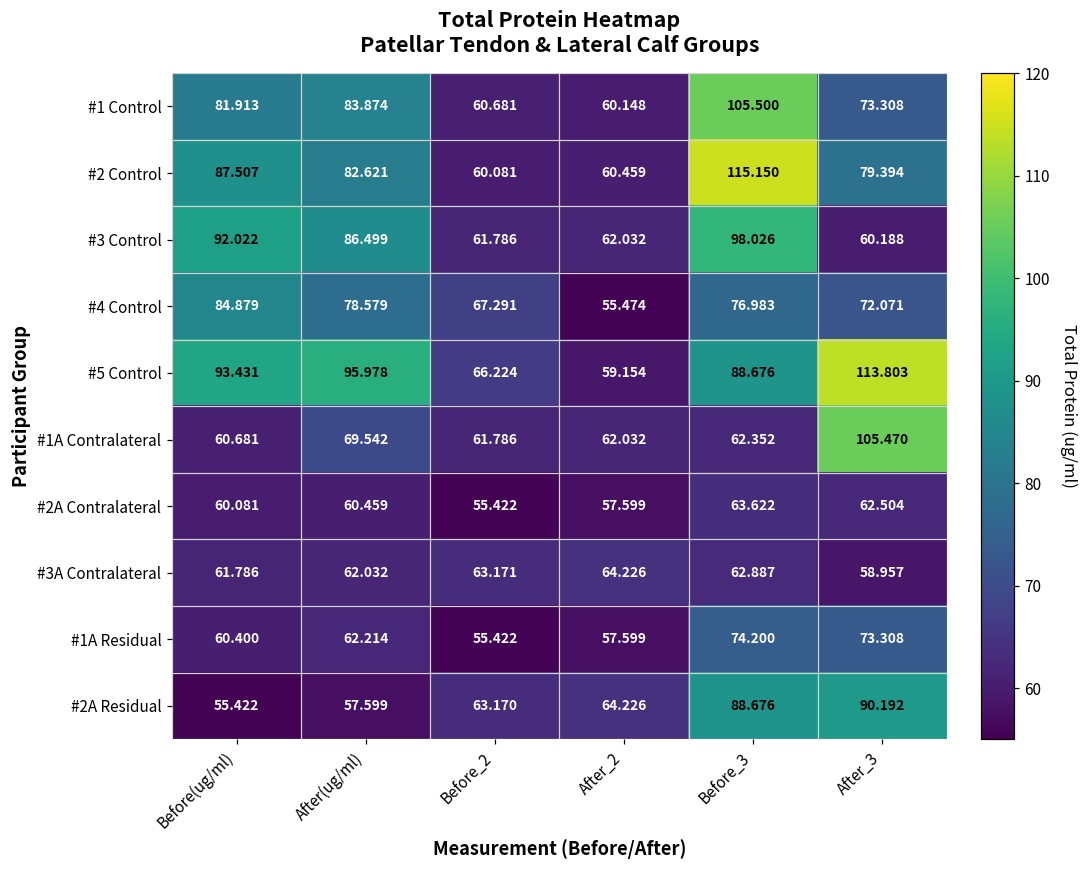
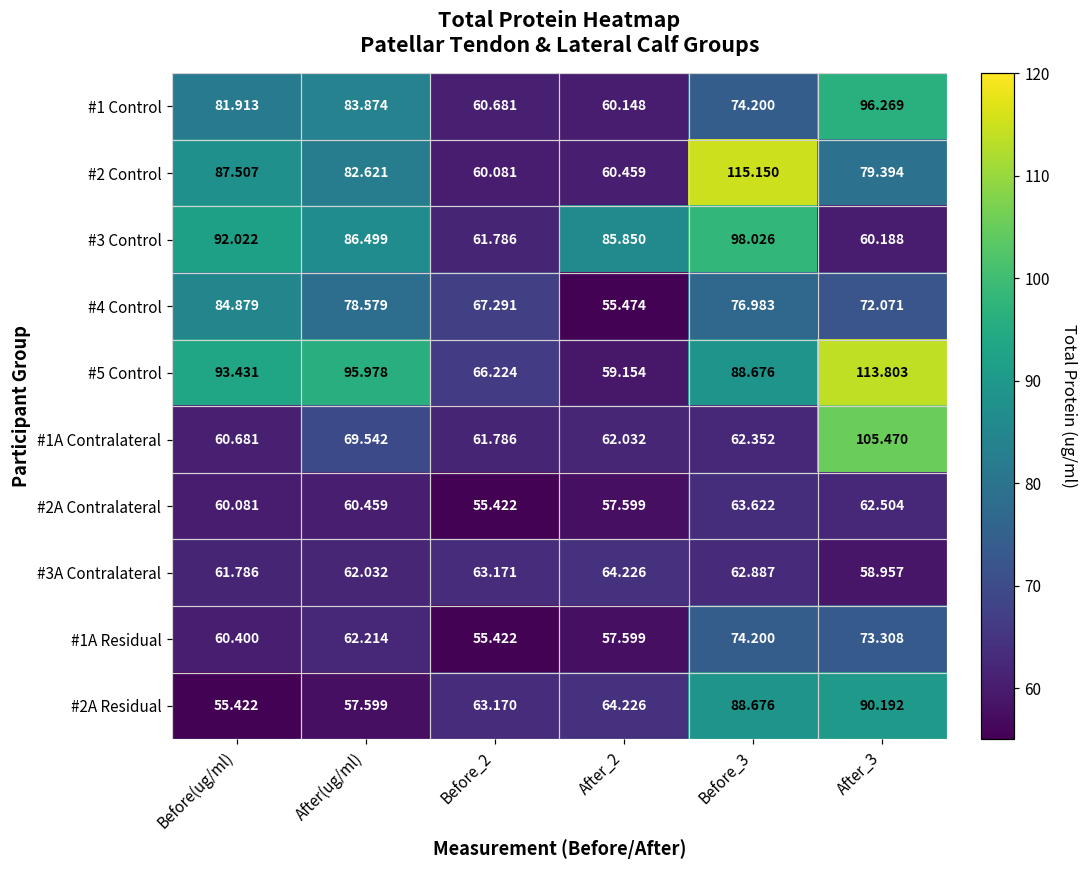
  {
    "#1 Control": {
      "Before(ug/ml)": 81.913,
      "After(ug/ml)": 83.874,
      "Before_2": 60.681,
      "After_2": 60.148,
-     "Before_3": 105.500,
-     "After_3": 73.308
+     "Before_3": 74.200,
+     "After_3": 96.269
    },
    "#2 Control": {
      "Before(ug/ml)": 87.507,
      "After(ug/ml)": 82.621,
      "Before_2": 60.081,
      "After_2": 60.459,
      "Before_3": 115.150,
      "After_3": 79.394
    },
    "#3 Control": {
      "Before(ug/ml)": 92.022,
      "After(ug/ml)": 86.499,
      "Before_2": 61.786,
-     "After_2": 62.032,
+     "After_2": 85.850,
      "Before_3": 98.026,
      "After_3": 60.188
    },
    "#4 Control": {
      "Before(ug/ml)": 84.879,
      "After(ug/ml)": 78.579,
      "Before_2": 67.291,
      "After_2": 55.474,
      "Before_3": 76.983,
      "After_3": 72.071
    },
    "#5 Control": {
      "Before(ug/ml)": 93.431,
      "After(ug/ml)": 95.978,
      "Before_2": 66.224,
      "After_2": 59.154,
      "Before_3": 88.676,
      "After_3": 113.803
    },
    "#1A Contralateral": {
      "Before(ug/ml)": 60.681,
      "After(ug/ml)": 69.542,
      "Before_2": 61.786,
      "After_2": 62.032,
      "Before_3": 62.352,
      "After_3": 105.470
    },
    "#2A Contralateral": {
      "Before(ug/ml)": 60.081,
      "After(ug/ml)": 60.459,
      "Before_2": 55.422,
      "After_2": 57.599,
      "Before_3": 63.622,
      "After_3": 62.504
    },
    "#3A Contralateral": {
      "Before(ug/ml)": 61.786,
      "After(ug/ml)": 62.032,
      "Before_2": 63.171,
      "After_2": 64.226,
      "Before_3": 62.887,
      "After_3": 58.957
    },
    "#1A Residual": {
      "Before(ug/ml)": 60.400,
      "After(ug/ml)": 62.214,
      "Before_2": 55.422,
      "After_2": 57.599,
      "Before_3": 74.200,
      "After_3": 73.308
    },
    "#2A Residual": {
      "Before(ug/ml)": 55.422,
      "After(ug/ml)": 57.599,
      "Before_2": 63.170,
      "After_2": 64.226,
      "Before_3": 88.676,
      "After_3": 90.192
    }
  }
